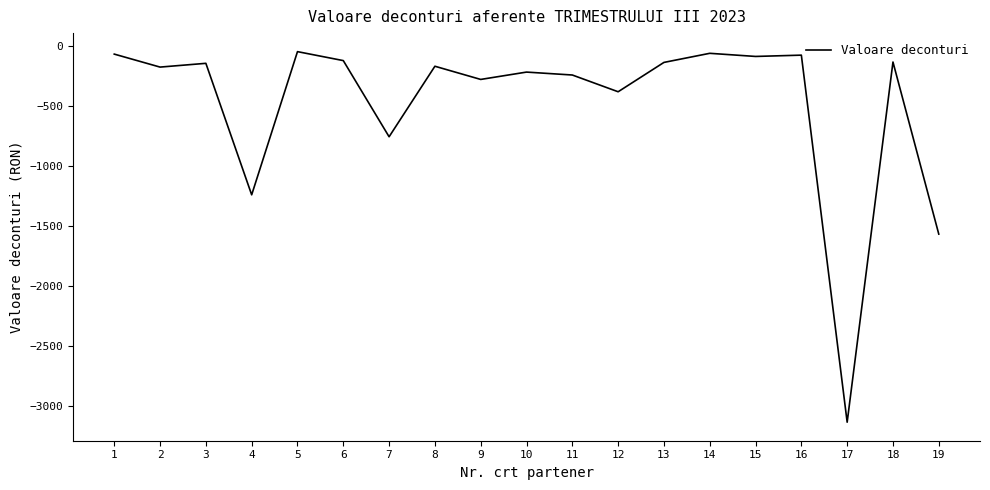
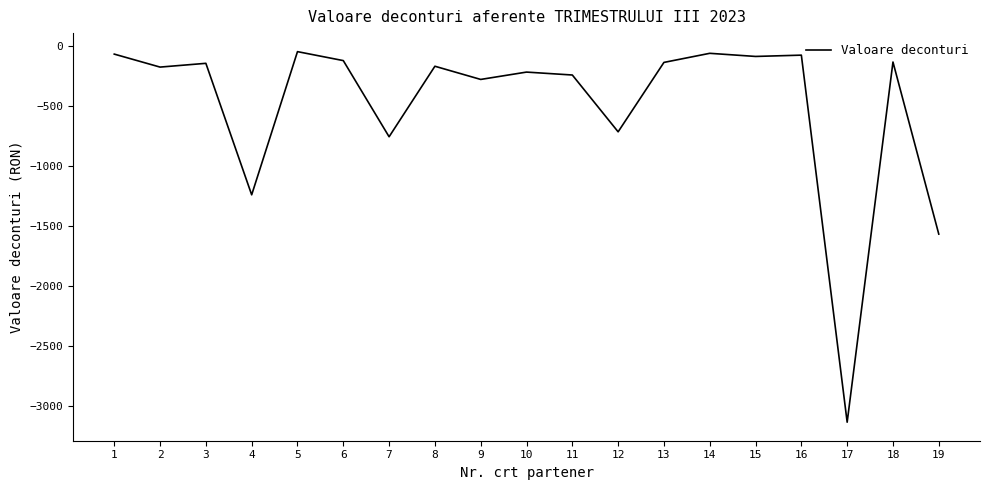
  {
    "1": -70,
    "2": -180,
    "3": -150,
    "4": -1240,
    "5": -50,
    "6": -120,
    "7": -760,
    "8": -170,
    "9": -280,
    "10": -220,
    "11": -240,
-   "12": -380,
+   "12": -720,
    "13": -140,
    "14": -60,
    "15": -90,
    "16": -80,
    "17": -3130,
    "18": -140,
    "19": -1570
  }
